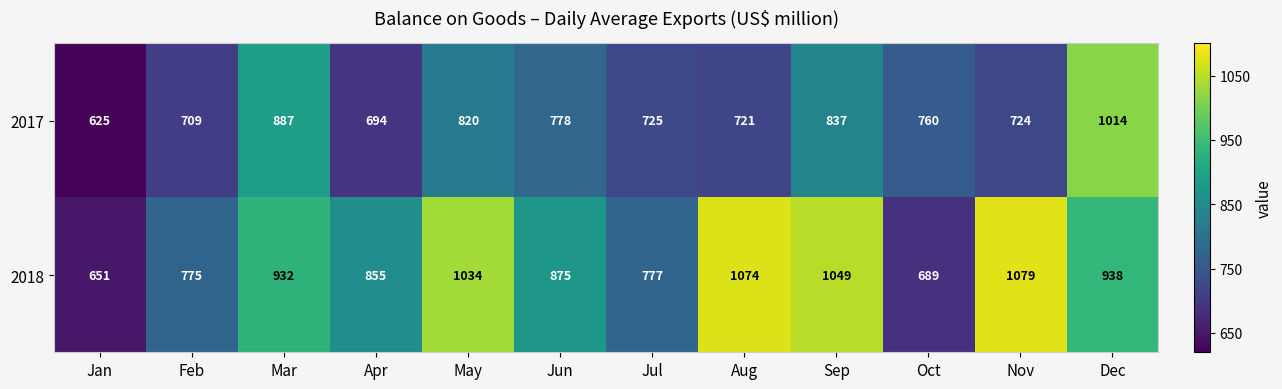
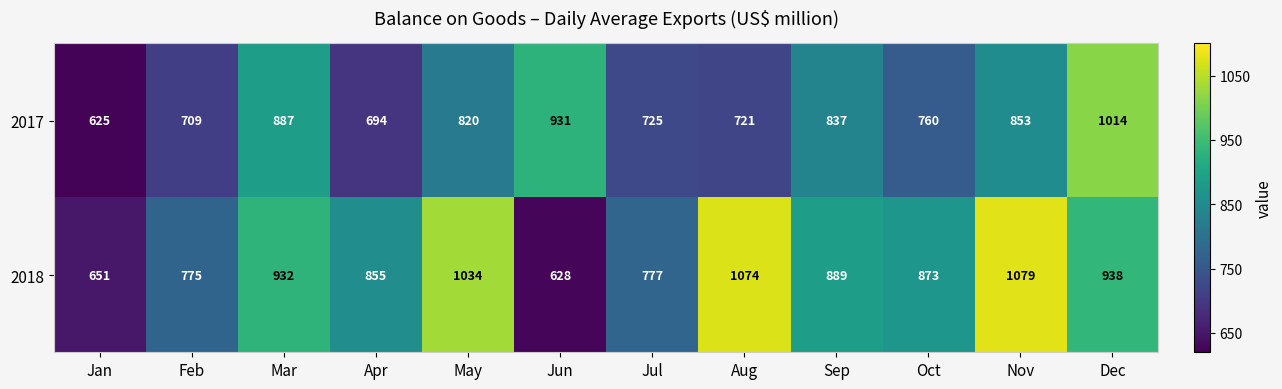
  {
    "2017": {
      "Jan": 625,
      "Feb": 709,
      "Mar": 887,
      "Apr": 694,
      "May": 820,
-     "Jun": 778,
+     "Jun": 931,
      "Jul": 725,
      "Aug": 721,
      "Sep": 837,
      "Oct": 760,
-     "Nov": 724,
+     "Nov": 853,
      "Dec": 1014
    },
    "2018": {
      "Jan": 651,
      "Feb": 775,
      "Mar": 932,
      "Apr": 855,
      "May": 1034,
-     "Jun": 875,
+     "Jun": 628,
      "Jul": 777,
      "Aug": 1074,
-     "Sep": 1049,
-     "Oct": 689,
+     "Sep": 889,
+     "Oct": 873,
      "Nov": 1079,
      "Dec": 938
    }
  }
